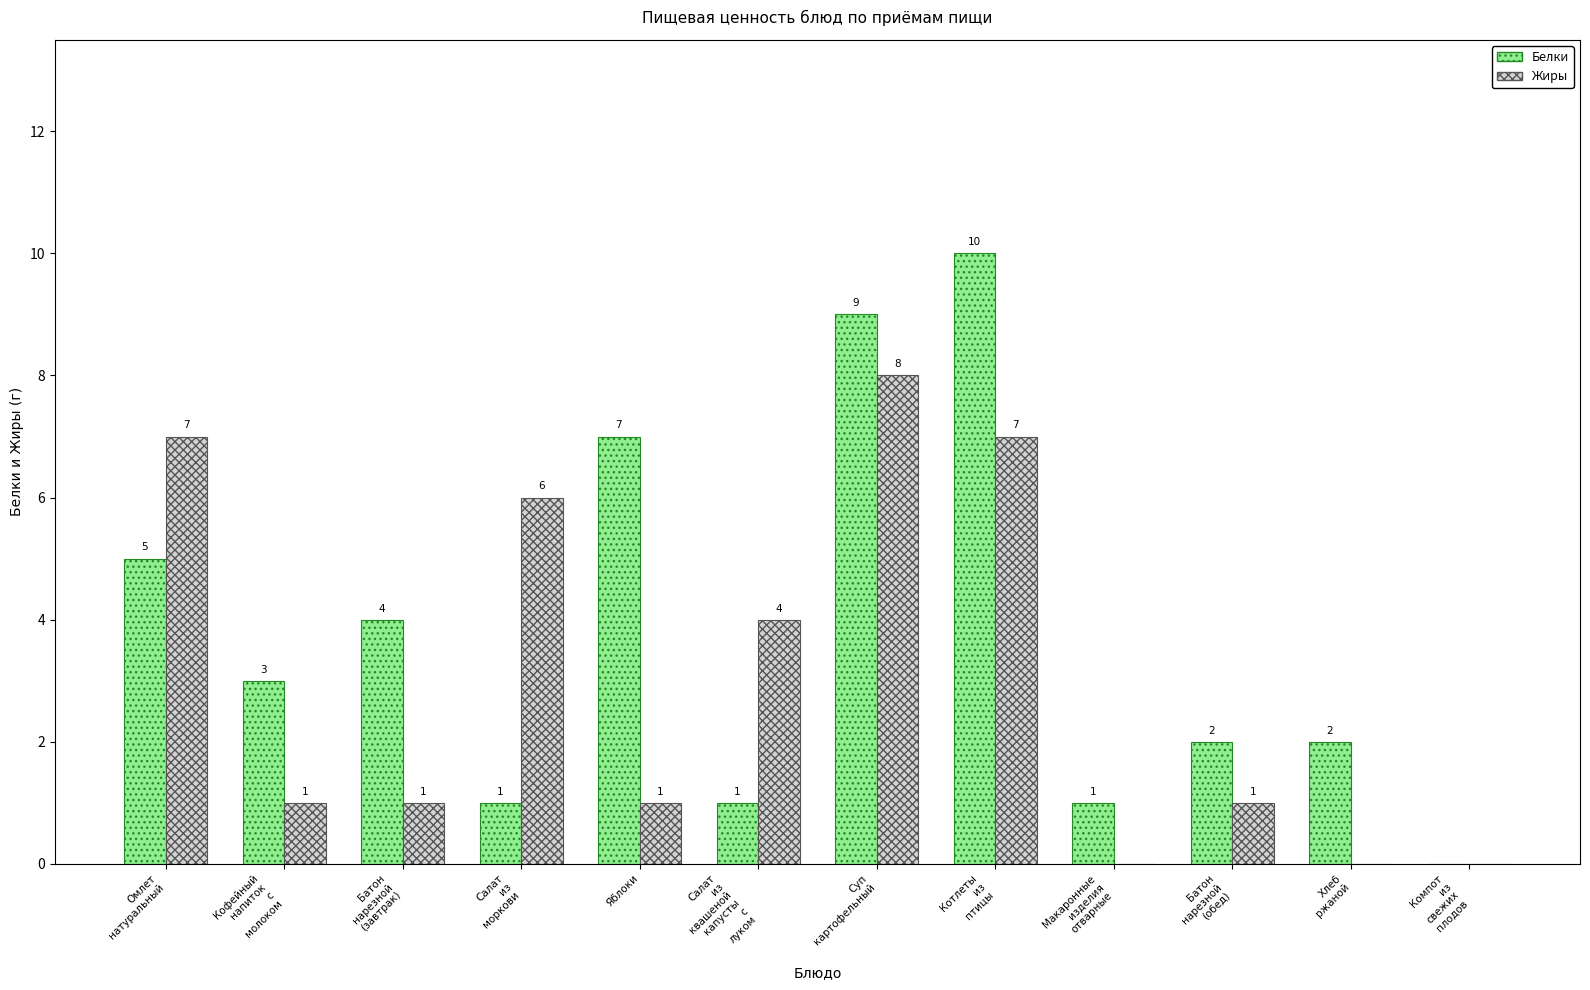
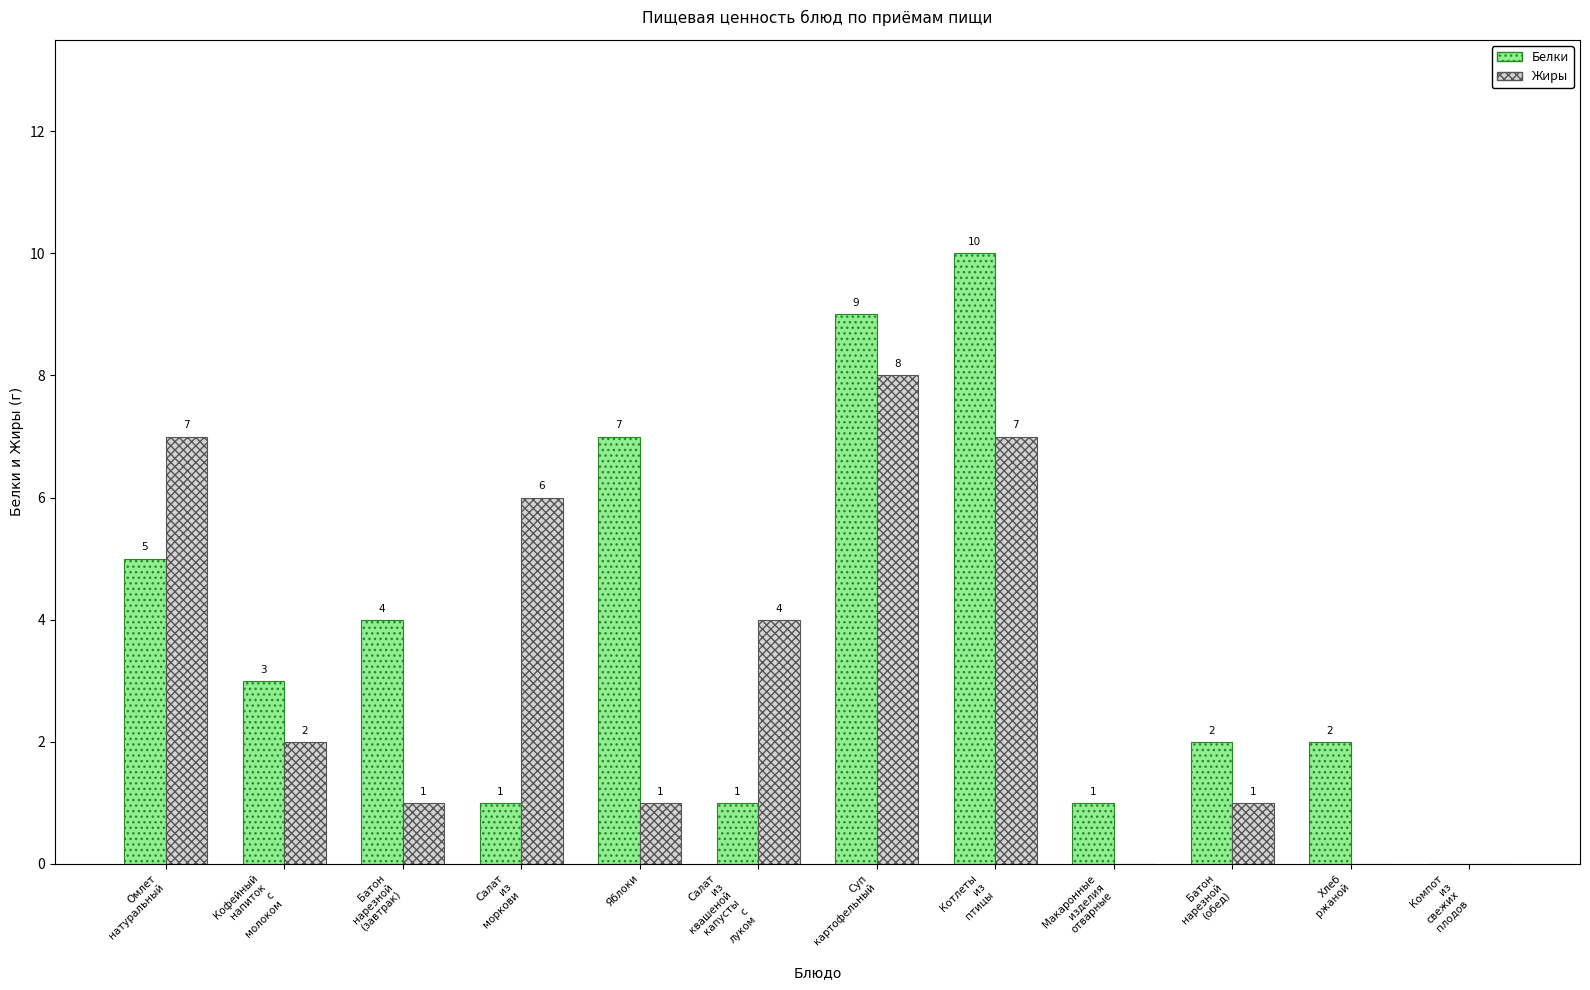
  {
    "Белки": {
      "Омлет натуральный": 5,
      "Кофейный напиток с молоком": 3,
      "Батон нарезной (завтрак)": 4,
      "Салат из моркови": 1,
      "Яблоки": 7,
      "Салат из квашеной капусты с луком": 1,
      "Суп картофельный": 9,
      "Котлеты из птицы": 10,
      "Макаронные изделия отварные": 1,
      "Батон нарезной (обед)": 2,
      "Хлеб ржаной": 2
    },
    "Жиры": {
      "Омлет натуральный": 7,
-     "Кофейный напиток с молоком": 1,
+     "Кофейный напиток с молоком": 2,
      "Батон нарезной (завтрак)": 1,
      "Салат из моркови": 6,
      "Яблоки": 1,
      "Салат из квашеной капусты с луком": 4,
      "Суп картофельный": 8,
      "Котлеты из птицы": 7,
      "Батон нарезной (обед)": 1
    }
  }
